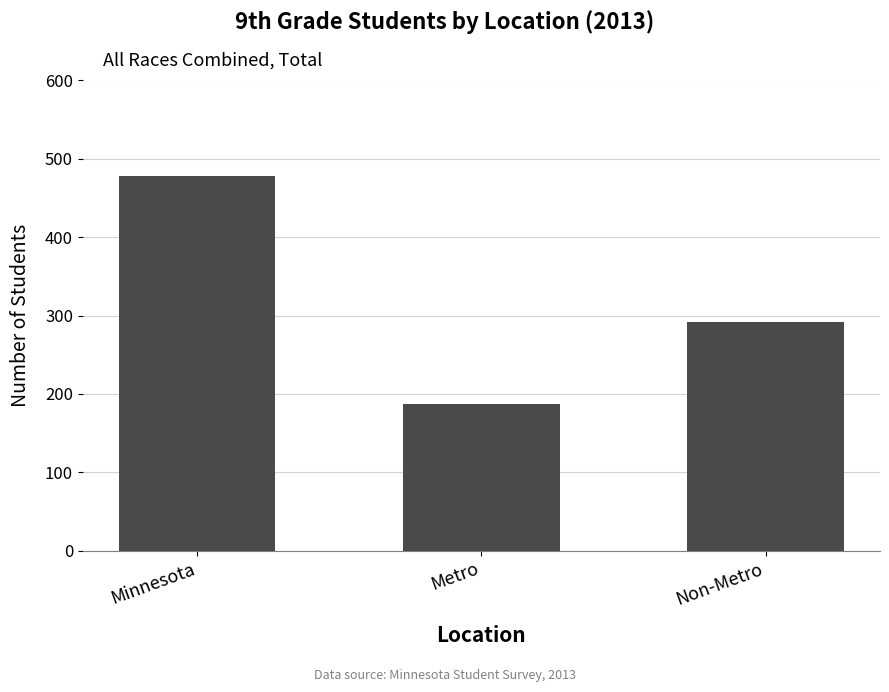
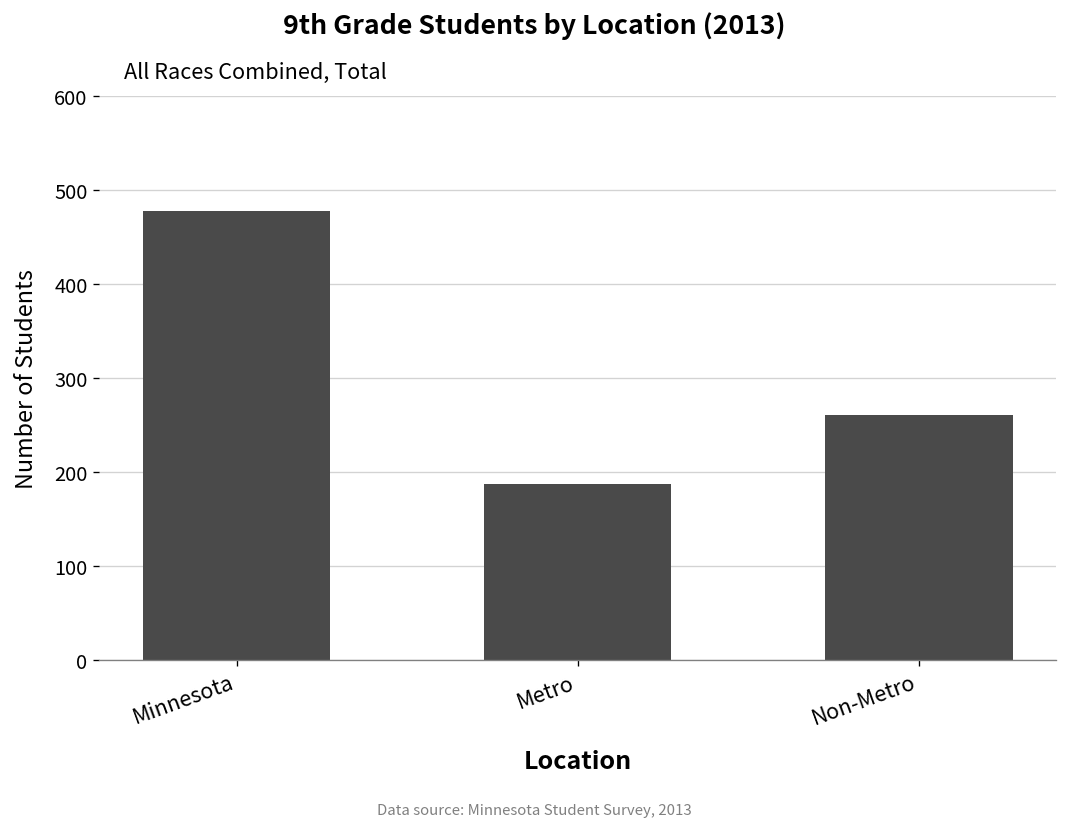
  {
    "Minnesota": 480,
    "Metro": 190,
-   "Non-Metro": 290
+   "Non-Metro": 260
  }
